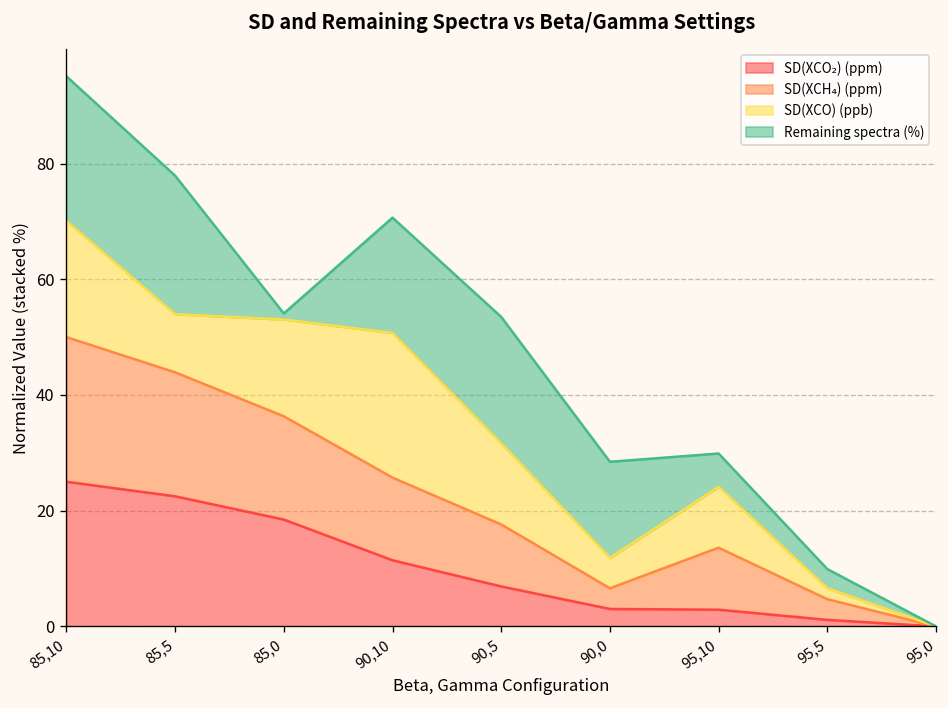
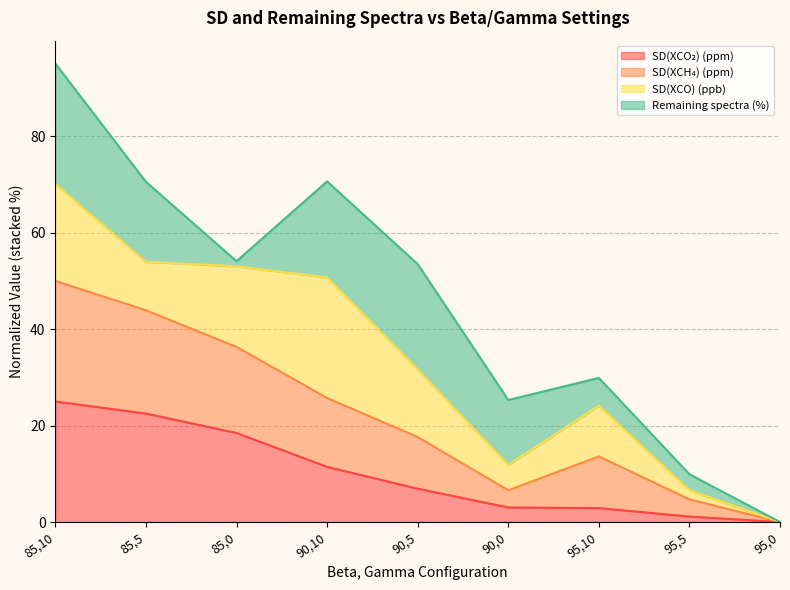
  {
    "SD(XCO) (ppb)": {
      "85,10": 20,
      "85,5": 10,
      "85,0": 17,
      "90,10": 25,
      "90,5": 14,
      "90,0": 5,
      "95,10": 11,
      "95,5": 2
    },
    "Remaining spectra (%)": {
      "85,10": 25,
-     "85,5": 24,
+     "85,5": 17,
      "85,0": 1,
      "90,10": 20,
      "90,5": 22,
-     "90,0": 17,
+     "90,0": 13,
      "95,10": 6,
      "95,5": 3
    }
  }
